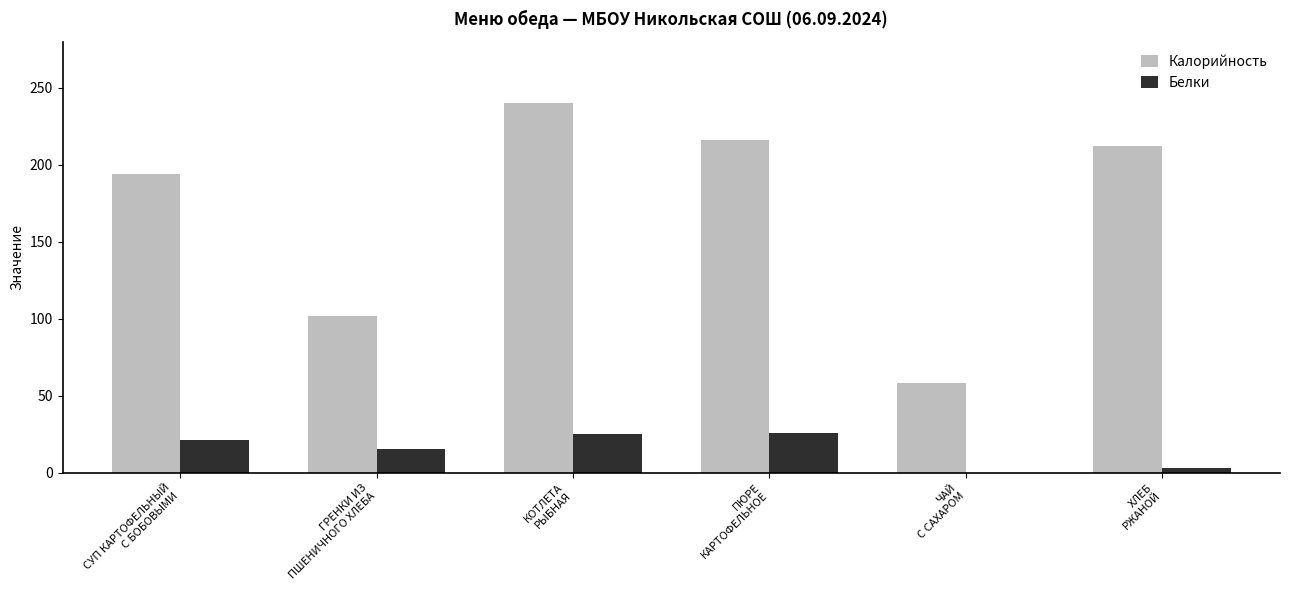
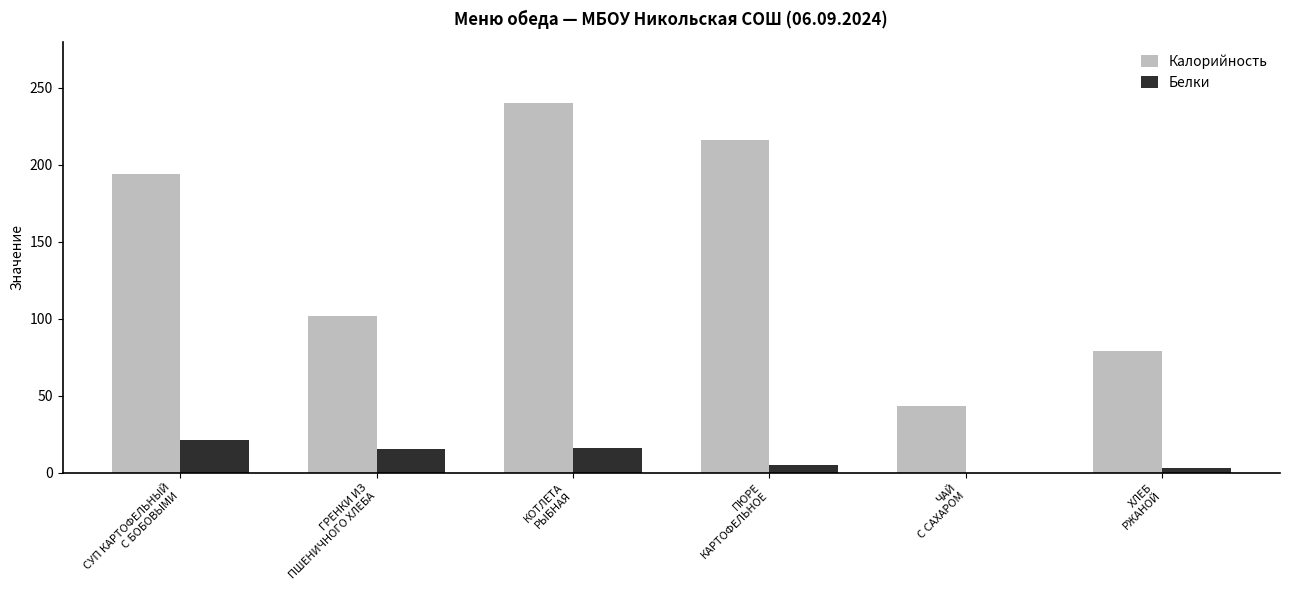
  {
    "Калорийность": {
      "СУП КАРТОФЕЛЬНЫЙ С БОБОВЫМИ": 194,
      "ГРЕНКИ ИЗ ПШЕНИЧНОГО ХЛЕБА": 102,
      "КОТЛЕТА РЫБНАЯ": 240,
      "ПЮРЕ КАРТОФЕЛЬНОЕ": 216,
-     "ЧАЙ С САХАРОМ": 58,
-     "ХЛЕБ РЖАНОЙ": 212
+     "ЧАЙ С САХАРОМ": 43,
+     "ХЛЕБ РЖАНОЙ": 79
    },
    "Белки": {
      "СУП КАРТОФЕЛЬНЫЙ С БОБОВЫМИ": 21,
      "ГРЕНКИ ИЗ ПШЕНИЧНОГО ХЛЕБА": 15,
-     "КОТЛЕТА РЫБНАЯ": 25,
-     "ПЮРЕ КАРТОФЕЛЬНОЕ": 26,
+     "КОТЛЕТА РЫБНАЯ": 16,
+     "ПЮРЕ КАРТОФЕЛЬНОЕ": 5,
      "ЧАЙ С САХАРОМ": 0,
      "ХЛЕБ РЖАНОЙ": 3
    }
  }
